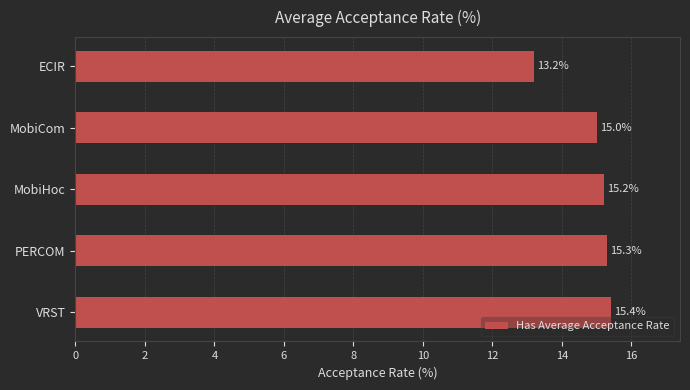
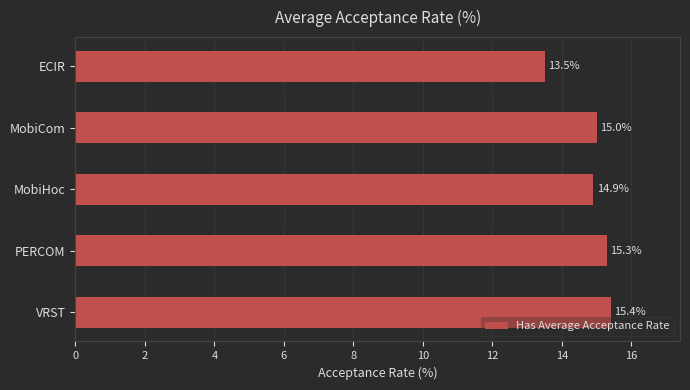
  {
-   "ECIR": "13.2%",
+   "ECIR": "13.5%",
    "MobiCom": "15.0%",
-   "MobiHoc": "15.2%",
+   "MobiHoc": "14.9%",
    "PERCOM": "15.3%"
  }
